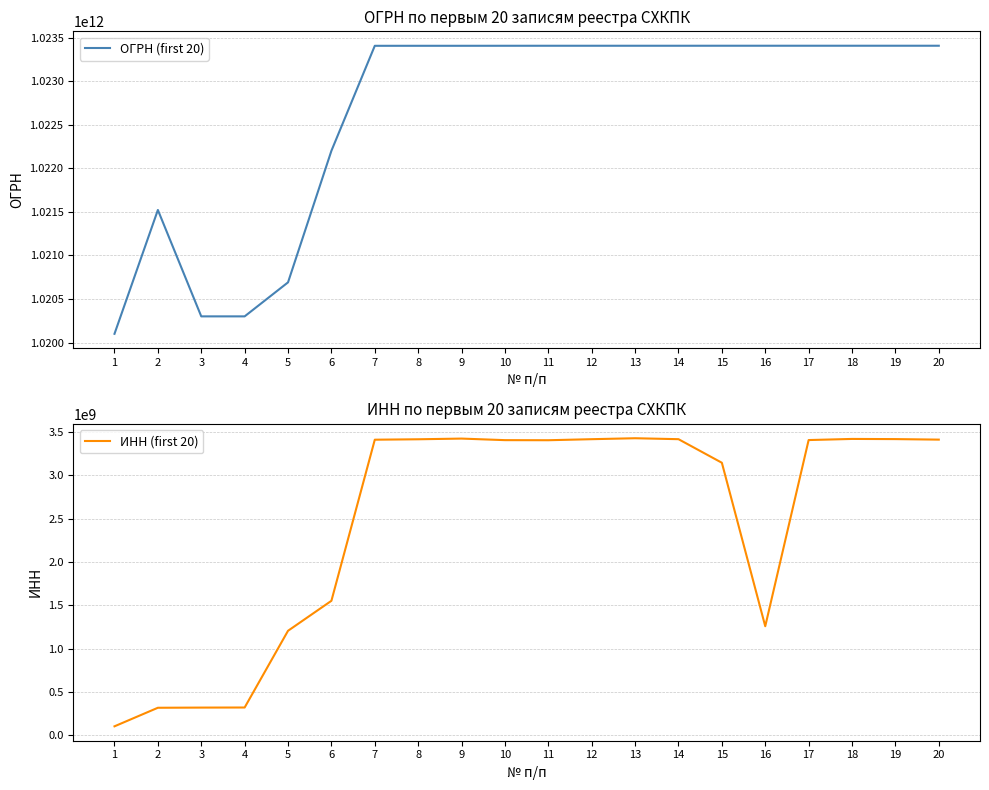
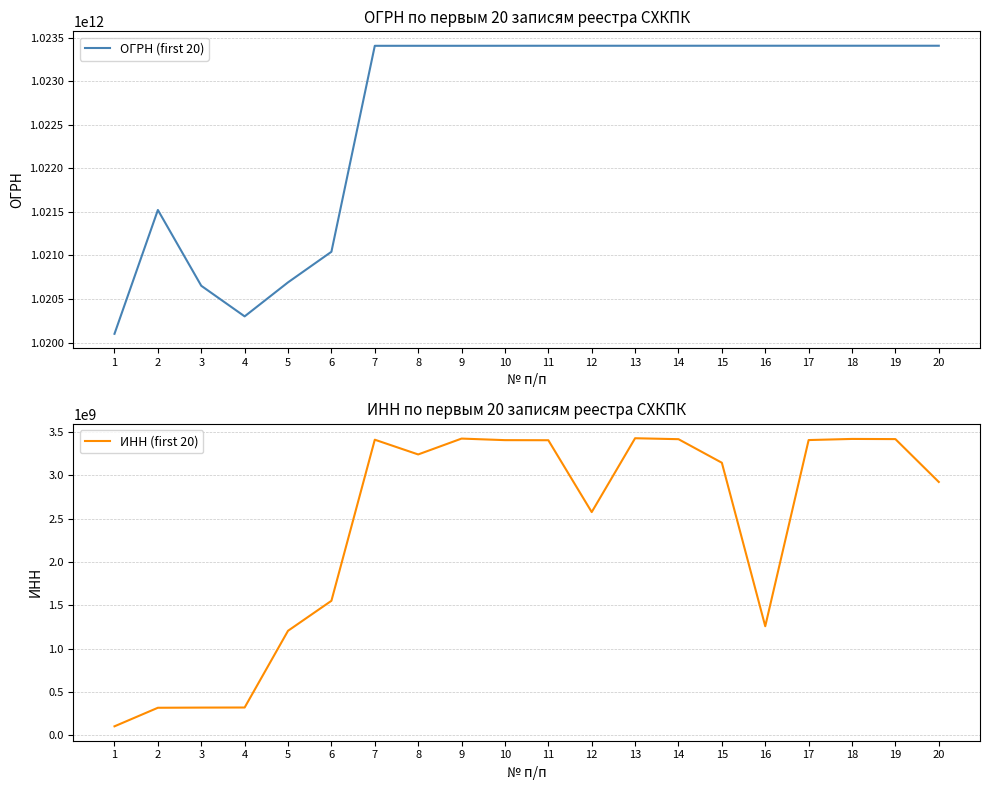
  {
    "ОГРН по первым 20 записям реестра СХКПК": {
      "1": 1020100000000,
      "2": 1021500000000,
-     "3": 1020300000000,
+     "3": 1020700000000,
      "4": 1020300000000,
      "5": 1020700000000,
-     "6": 1022200000000,
+     "6": 1021000000000,
      "7": 1023400000000,
      "8": 1023400000000,
      "9": 1023400000000,
      "10": 1023400000000,
      "11": 1023400000000,
      "12": 1023400000000,
      "13": 1023400000000,
      "14": 1023400000000,
      "15": 1023400000000,
      "16": 1023400000000,
      "17": 1023400000000,
      "18": 1023400000000,
      "19": 1023400000000,
      "20": 1023400000000
    },
    "ИНН по первым 20 записям реестра СХКПК": {
      "1": 100000000,
      "2": 300000000,
      "3": 300000000,
      "4": 300000000,
      "5": 1200000000,
      "6": 1600000000,
      "7": 3400000000,
-     "8": 3400000000,
+     "8": 3200000000,
      "9": 3400000000,
      "10": 3400000000,
      "11": 3400000000,
-     "12": 3400000000,
+     "12": 2600000000,
      "13": 3400000000,
      "14": 3400000000,
      "15": 3100000000,
      "16": 1300000000,
      "17": 3400000000,
      "18": 3400000000,
      "19": 3400000000,
-     "20": 3400000000
+     "20": 2900000000
    }
  }
